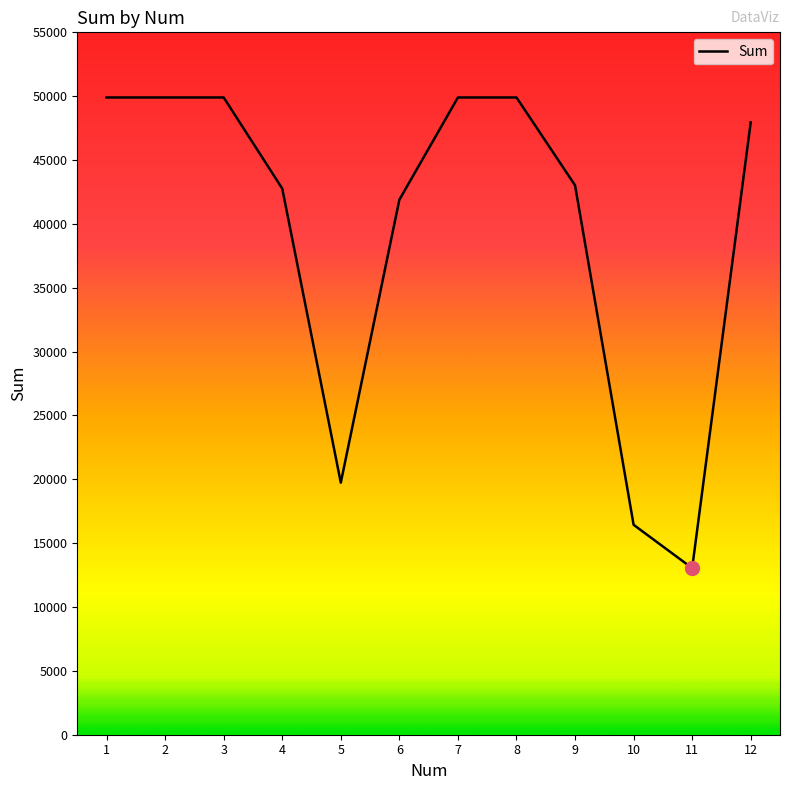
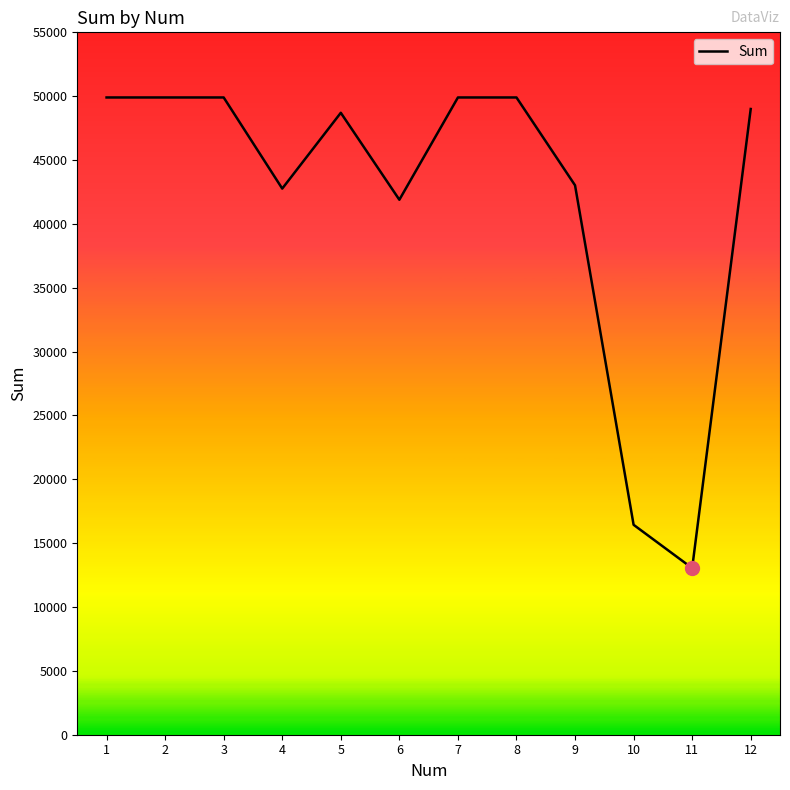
  {
    "Sum": {
      "1": 49900,
      "2": 49900,
      "3": 49900,
      "4": 42800,
-     "5": 19700,
+     "5": 48700,
      "6": 41900,
      "7": 49900,
      "8": 49900,
      "9": 43000,
      "10": 16400,
-     "12": 48000
+     "12": 49000
    }
  }
